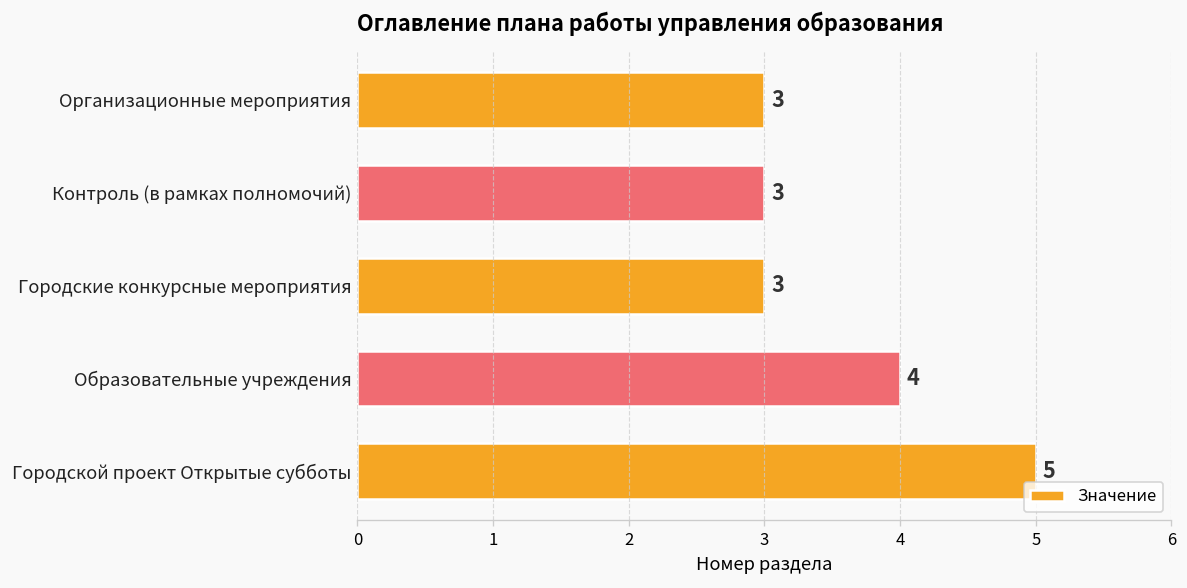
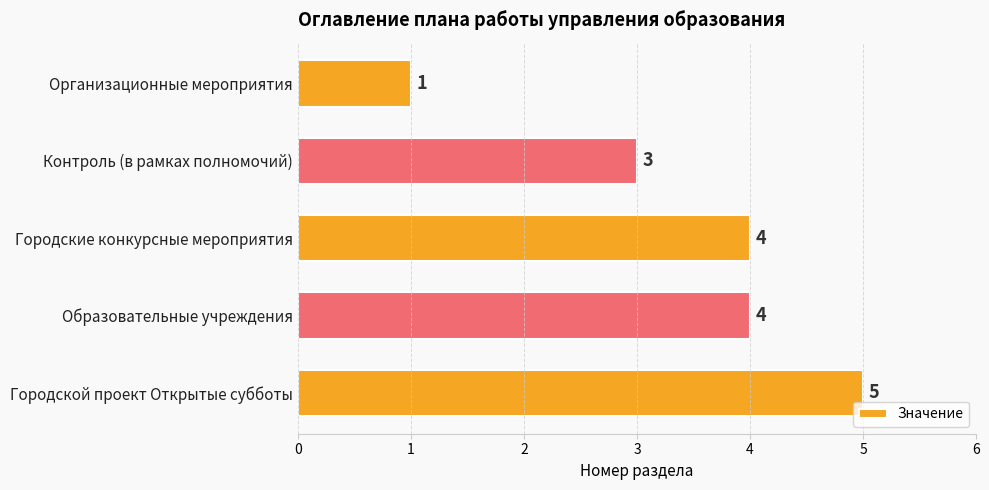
  {
-   "Организационные мероприятия": 3,
+   "Организационные мероприятия": 1,
    "Контроль (в рамках полномочий)": 3,
-   "Городские конкурсные мероприятия": 3,
+   "Городские конкурсные мероприятия": 4,
    "Образовательные учреждения": 4
  }
